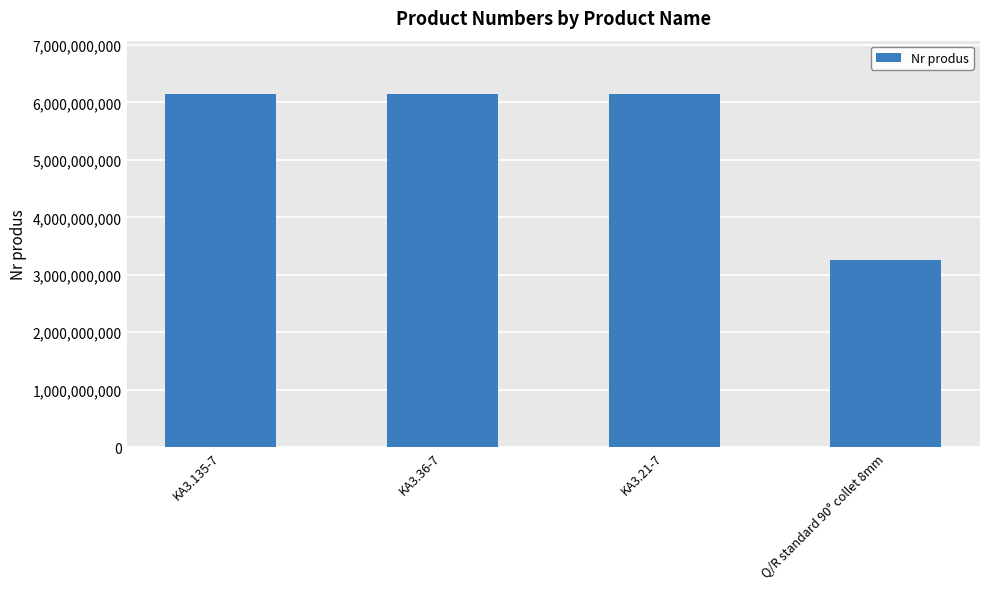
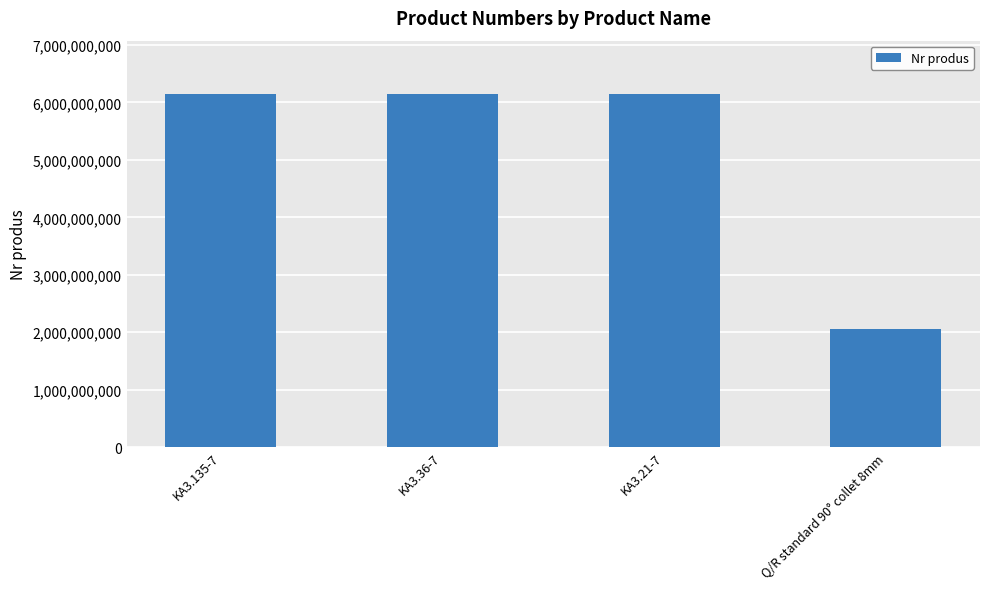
  {
    "KA3.135-7": "6,200,000,000",
    "KA3.36-7": "6,200,000,000",
    "KA3.21-7": "6,200,000,000",
-   "Q/R standard 90° collet 8mm": "3,300,000,000"
+   "Q/R standard 90° collet 8mm": "2,100,000,000"
  }
